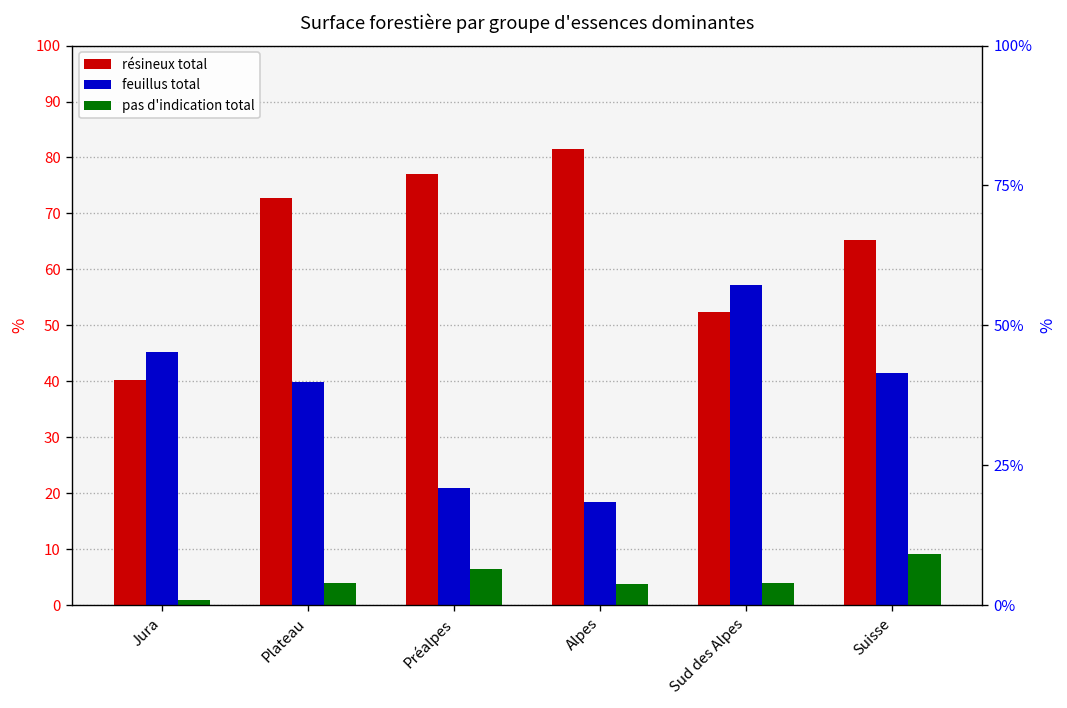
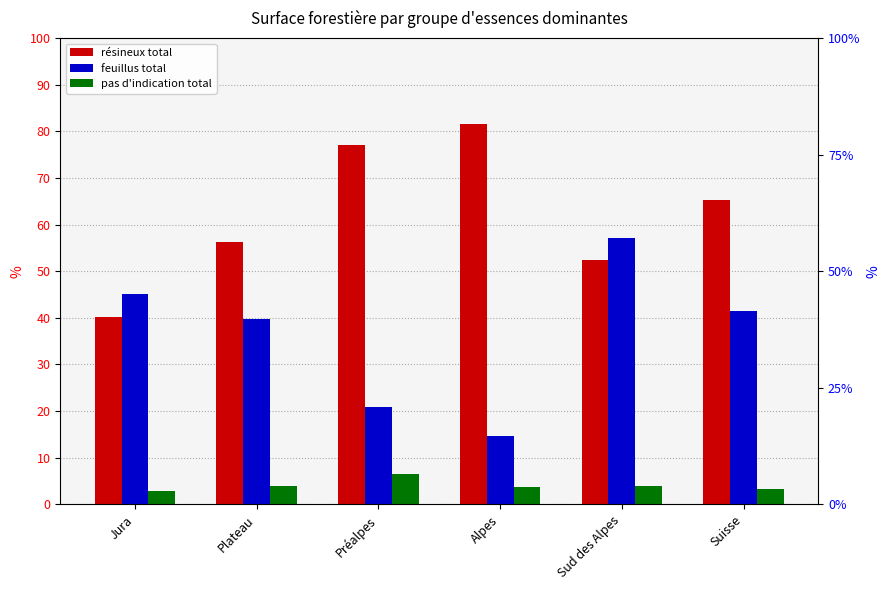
  {
    "résineux total": {
      "Jura": 40,
-     "Plateau": 73,
+     "Plateau": 56,
      "Préalpes": 77,
      "Alpes": 82,
      "Sud des Alpes": 52,
      "Suisse": 65
    },
    "feuillus total": {
      "Jura": 45,
      "Plateau": 40,
      "Préalpes": 21,
-     "Alpes": 18,
+     "Alpes": 15,
      "Sud des Alpes": 57,
      "Suisse": 42
    },
    "pas d'indication total": {
-     "Jura": 1,
+     "Jura": 3,
      "Plateau": 4,
      "Préalpes": 6,
      "Alpes": 4,
      "Sud des Alpes": 4,
-     "Suisse": 9
+     "Suisse": 3
    }
  }
